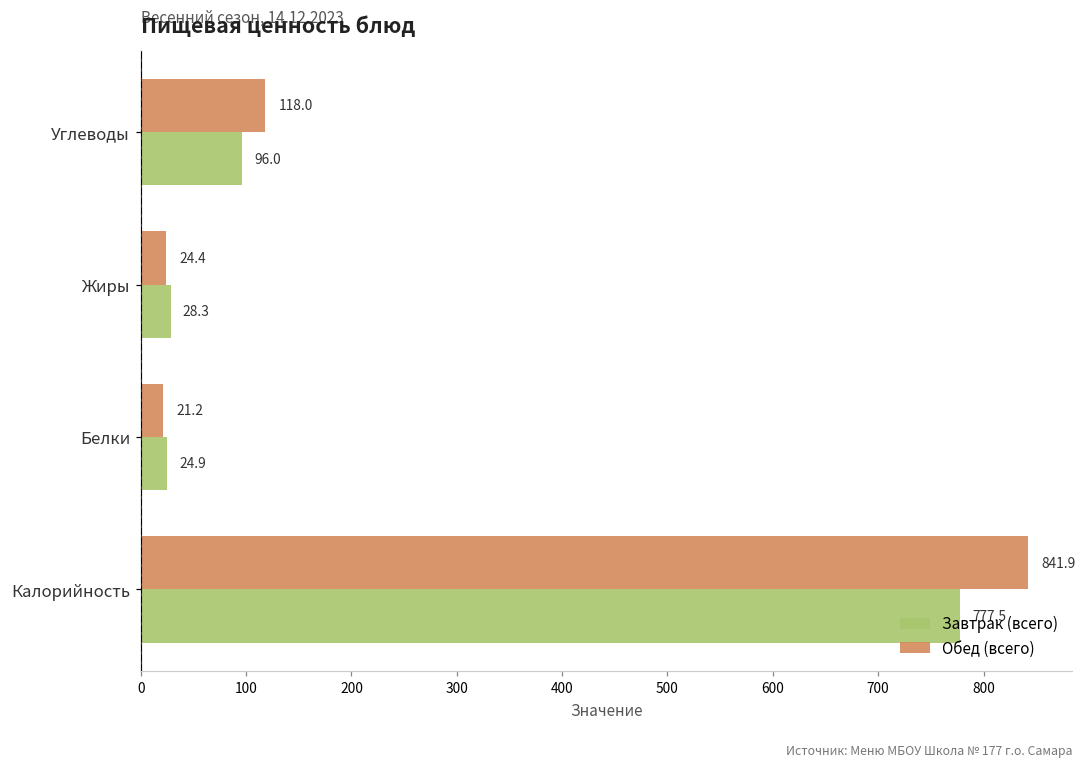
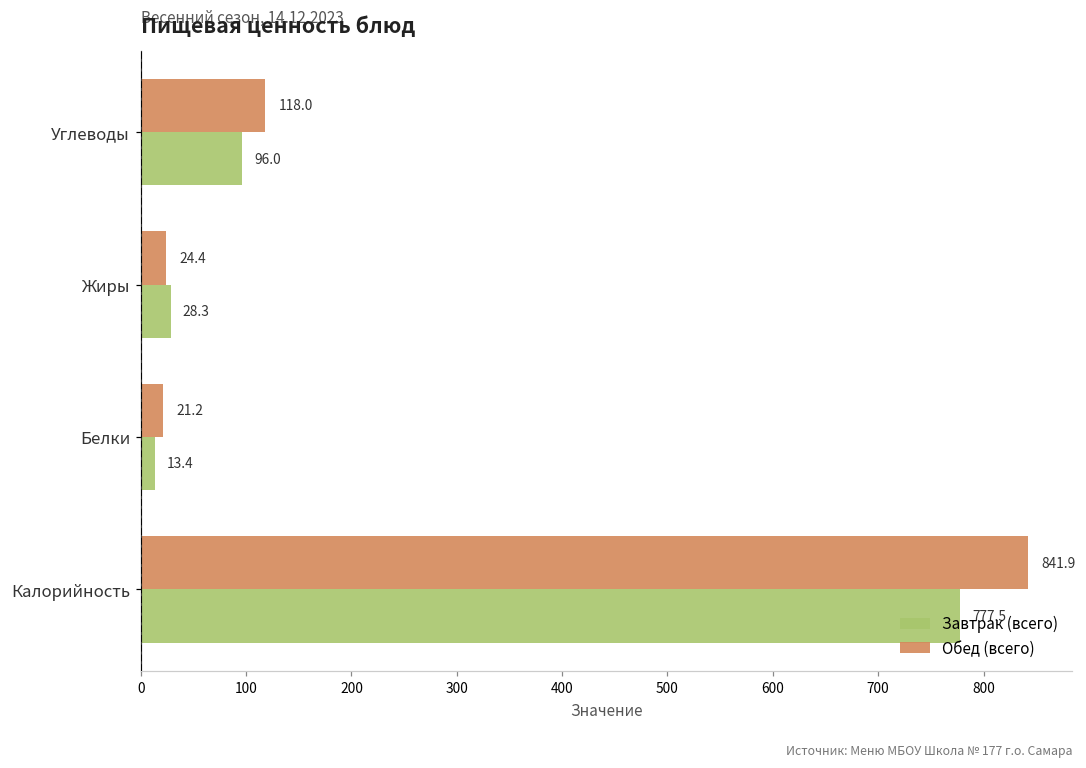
  {
    "Завтрак (всего)": {
      "Углеводы": 96.0,
      "Жиры": 28.3,
-     "Белки": 24.9,
+     "Белки": 13.4,
      "Калорийность": 777.5
    },
    "Обед (всего)": {
      "Углеводы": 118.0,
      "Жиры": 24.4,
      "Белки": 21.2,
      "Калорийность": 841.9
    }
  }
